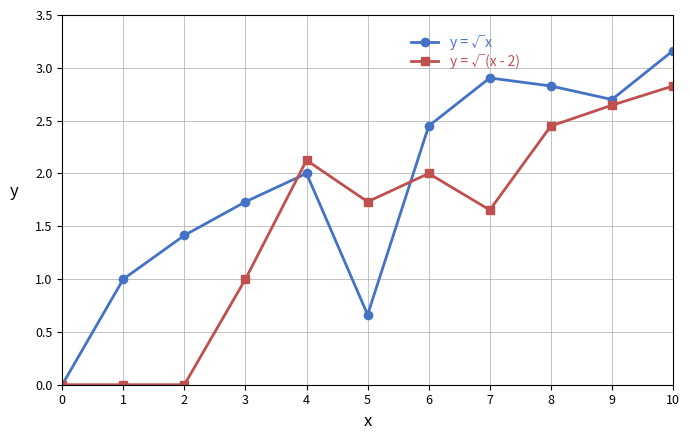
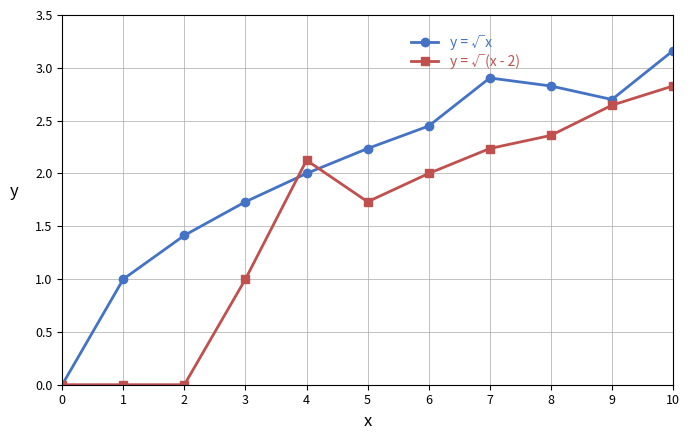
  {
    "y = √x": {
      "1": 1.00,
      "2": 1.41,
      "3": 1.73,
      "4": 2.00,
-     "5": 0.66,
+     "5": 2.24,
      "6": 2.45,
      "7": 2.90,
      "8": 2.83,
      "9": 2.70,
      "10": 3.16
    },
    "y = √(x - 2)": {
      "1": 0.00,
      "2": 0.00,
      "3": 1.00,
      "4": 2.13,
      "5": 1.73,
      "6": 2.00,
-     "7": 1.65,
-     "8": 2.45,
+     "7": 2.24,
+     "8": 2.36,
      "9": 2.65,
      "10": 2.83
    }
  }
